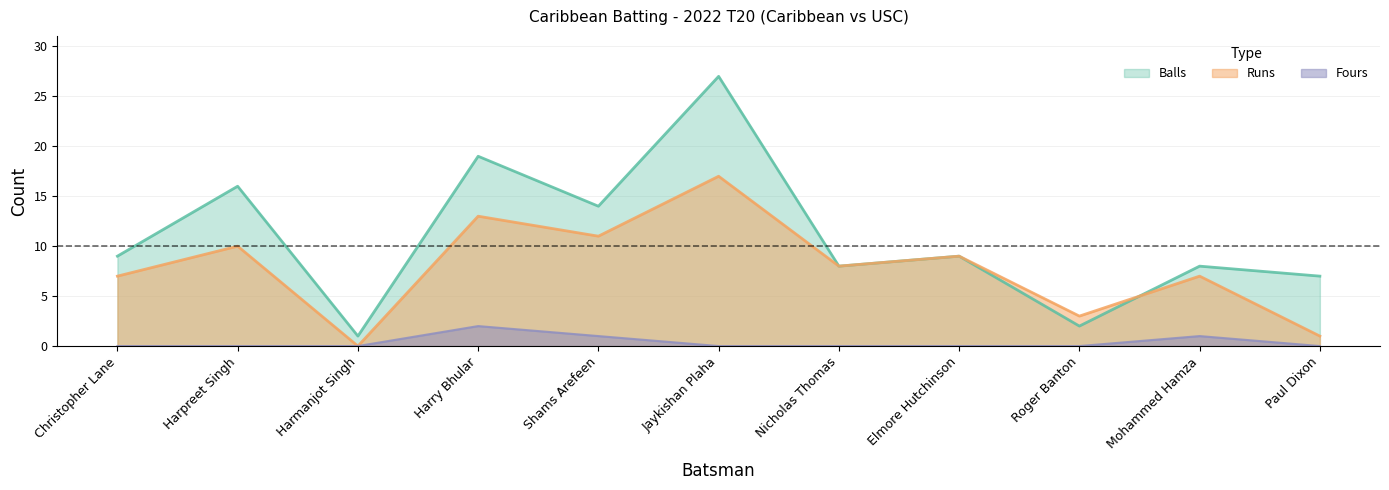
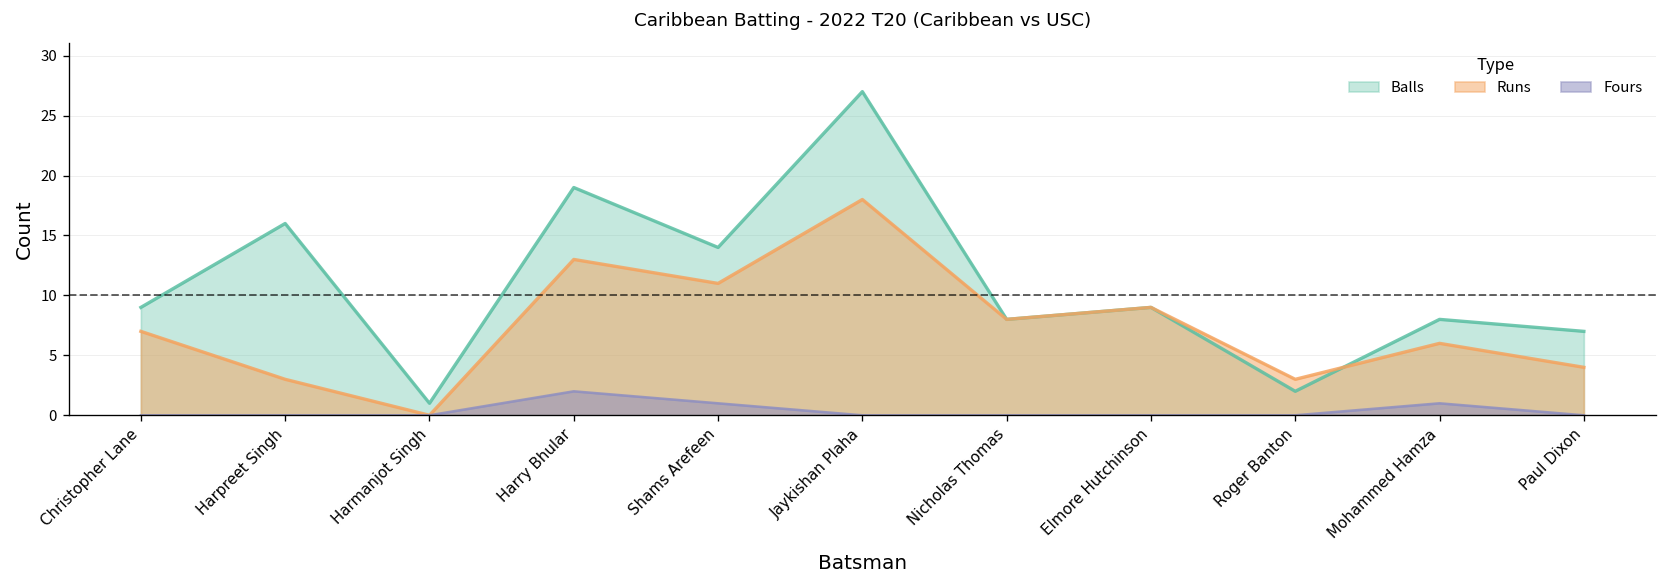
  {
    "Runs": {
      "Christopher Lane": 7,
-     "Harpreet Singh": 10,
+     "Harpreet Singh": 3,
      "Harry Bhular": 13,
      "Shams Arefeen": 11,
-     "Jaykishan Plaha": 17,
+     "Jaykishan Plaha": 18,
      "Roger Banton": 3,
-     "Mohammed Hamza": 7,
-     "Paul Dixon": 1
+     "Mohammed Hamza": 6,
+     "Paul Dixon": 4
    }
  }
